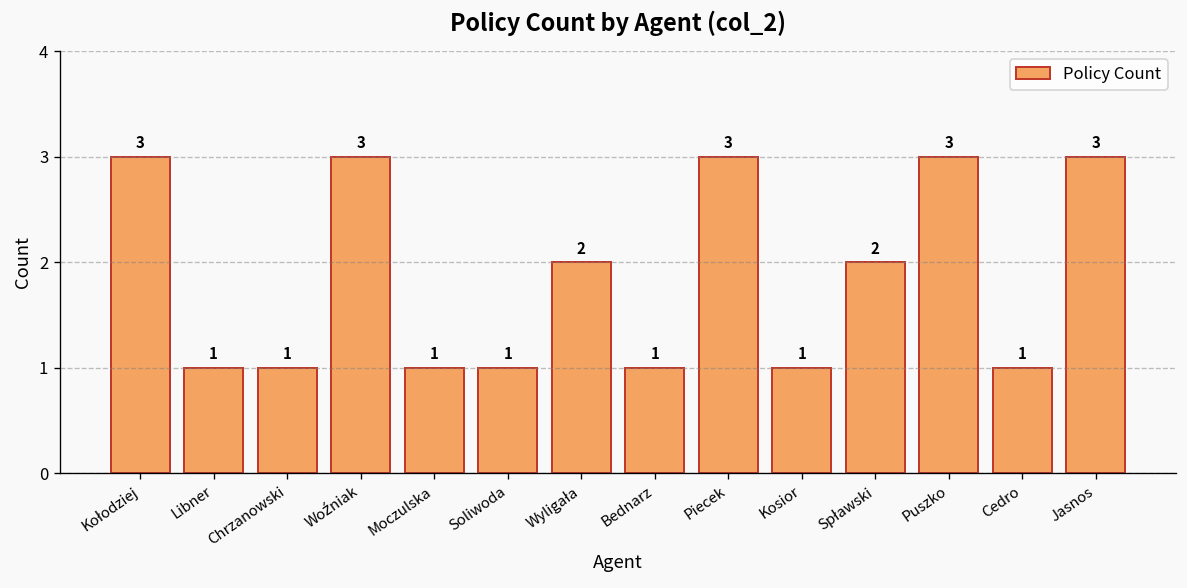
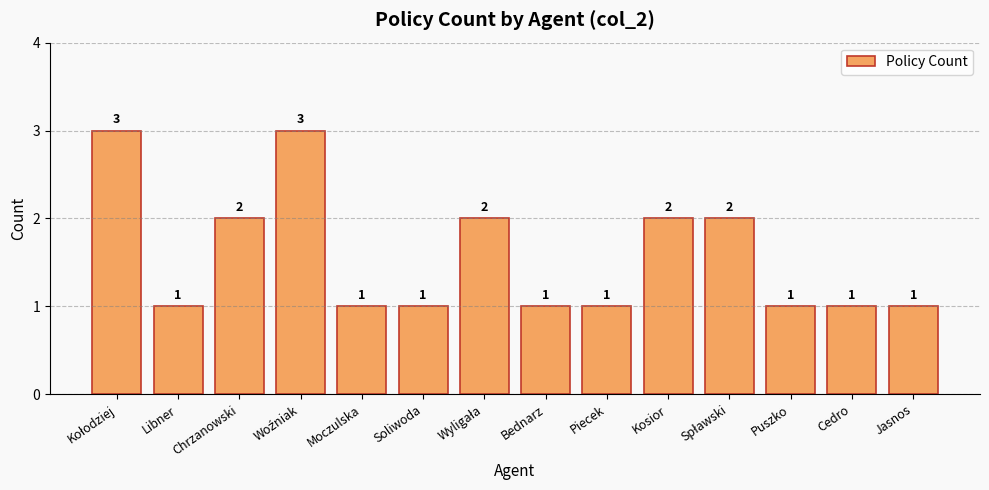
  {
    "Kołodziej": 3,
    "Libner": 1,
-   "Chrzanowski": 1,
+   "Chrzanowski": 2,
    "Woźniak": 3,
    "Moczulska": 1,
    "Soliwoda": 1,
    "Wyligała": 2,
    "Bednarz": 1,
-   "Piecek": 3,
-   "Kosior": 1,
+   "Piecek": 1,
+   "Kosior": 2,
    "Spławski": 2,
-   "Puszko": 3,
+   "Puszko": 1,
    "Cedro": 1,
-   "Jasnos": 3
+   "Jasnos": 1
  }
